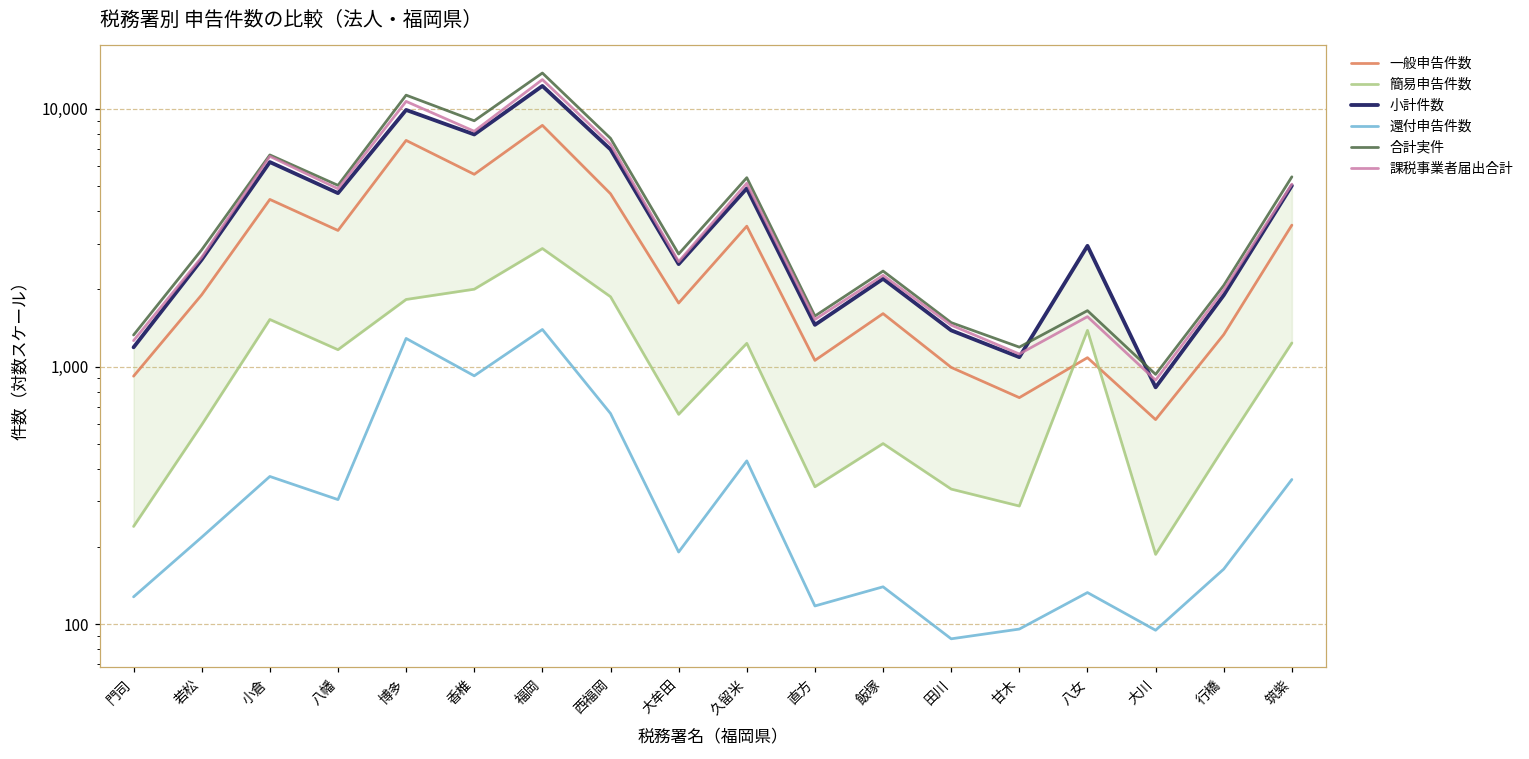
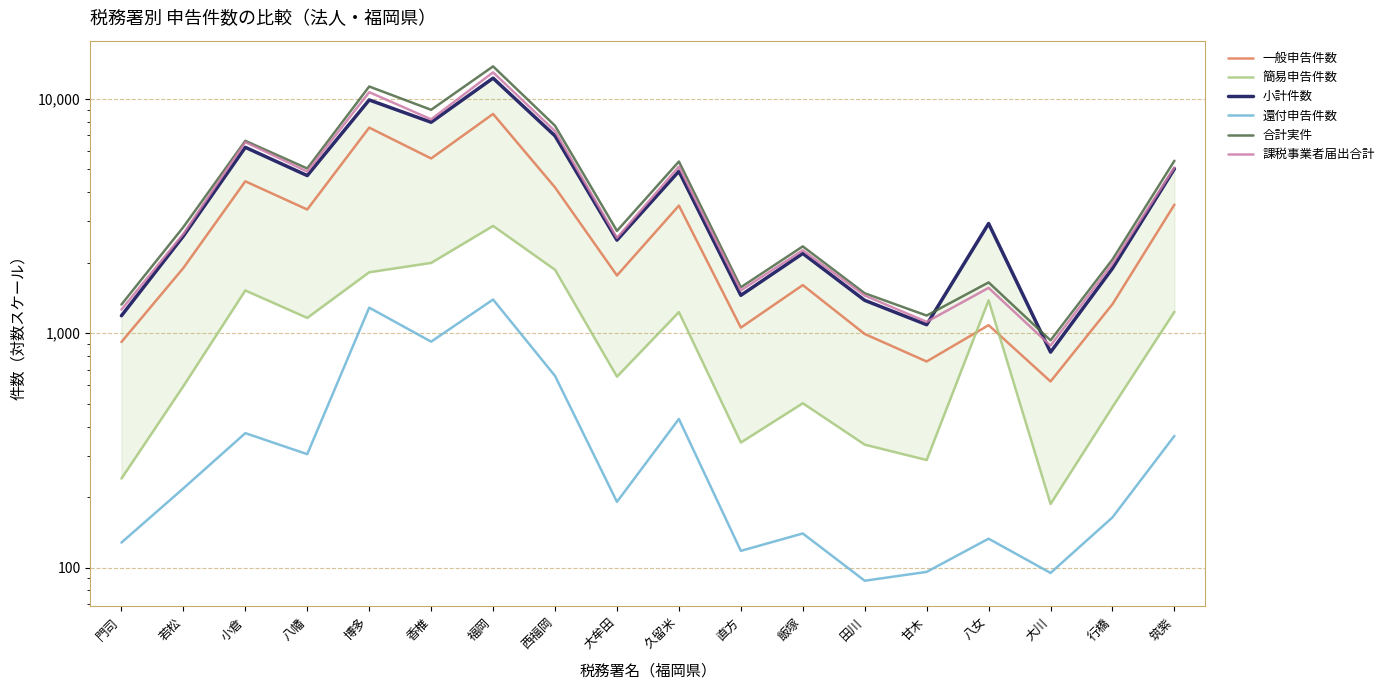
  {
    "一般申告件数": {
      "門司": "920",
      "若松": "1,900",
      "小倉": "4,400",
      "八幡": "3,400",
      "博多": "7,500",
      "香椎": "5,600",
      "福岡": "8,600",
-     "西福岡": "4,700",
+     "西福岡": "4,200",
      "大牟田": "1,800",
      "久留米": "3,500",
      "直方": "1,100",
      "飯塚": "1,600",
      "田川": "990",
      "甘木": "760",
      "八女": "1,100",
      "大川": "620",
      "行橋": "1,300",
      "筑紫": "3,500"
    },
    "簡易申告件数": {
      "門司": "240",
      "若松": "600",
      "小倉": "1,500",
      "八幡": "1,200",
      "博多": "1,800",
      "香椎": "2,000",
      "福岡": "2,900",
      "西福岡": "1,900",
      "大牟田": "650",
      "久留米": "1,200",
      "直方": "340",
      "飯塚": "500",
      "田川": "340",
      "甘木": "290",
      "八女": "1,400",
      "大川": "190",
      "行橋": "490",
      "筑紫": "1,200"
    },
    "小計件数": {
      "門司": "1,200",
      "小倉": "6,200",
      "八幡": "4,700",
      "博多": "9,900",
      "香椎": "7,900",
      "福岡": "12,000",
      "西福岡": "7,000",
      "久留米": "4,900",
      "直方": "1,500",
      "飯塚": "2,200",
      "田川": "1,400",
      "甘木": "1,100",
      "八女": "2,900",
      "大川": "830",
      "行橋": "1,900"
    },
    "還付申告件数": {
      "門司": "130",
      "若松": "220",
      "小倉": "380",
      "八幡": "310",
      "博多": "1,300",
      "香椎": "920",
      "福岡": "1,400",
      "西福岡": "660",
      "大牟田": "190",
      "久留米": "430",
      "直方": "120",
      "飯塚": "140",
      "田川": "88",
      "甘木": "96",
      "八女": "130",
      "大川": "95",
      "行橋": "160",
      "筑紫": "370"
    },
    "合計実件": {
      "門司": "1,300",
      "若松": "2,800",
      "八幡": "5,000",
      "博多": "11,000",
      "香椎": "9,000",
      "福岡": "14,000",
      "西福岡": "7,700",
      "大牟田": "2,700",
      "久留米": "5,400",
      "直方": "1,600",
      "飯塚": "2,300",
      "甘木": "1,200",
      "八女": "1,600",
      "大川": "930",
      "行橋": "2,100",
      "筑紫": "5,400"
    },
    "課税事業者届出合計": {
      "門司": "1,300",
      "八幡": "4,900",
      "博多": "11,000",
      "香椎": "8,200",
      "福岡": "13,000",
      "西福岡": "7,300",
      "久留米": "5,100",
      "直方": "1,500",
      "飯塚": "2,300",
      "甘木": "1,100",
      "八女": "1,600",
      "大川": "890",
      "行橋": "2,000"
    }
  }
